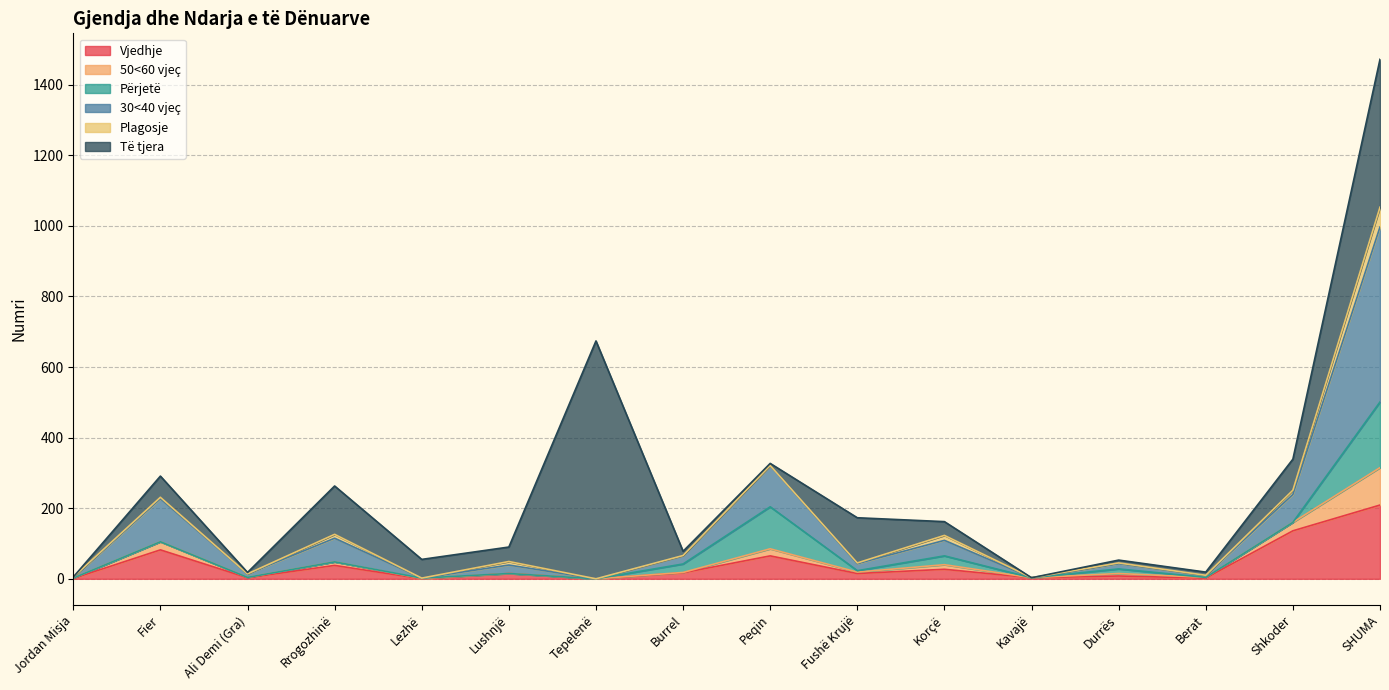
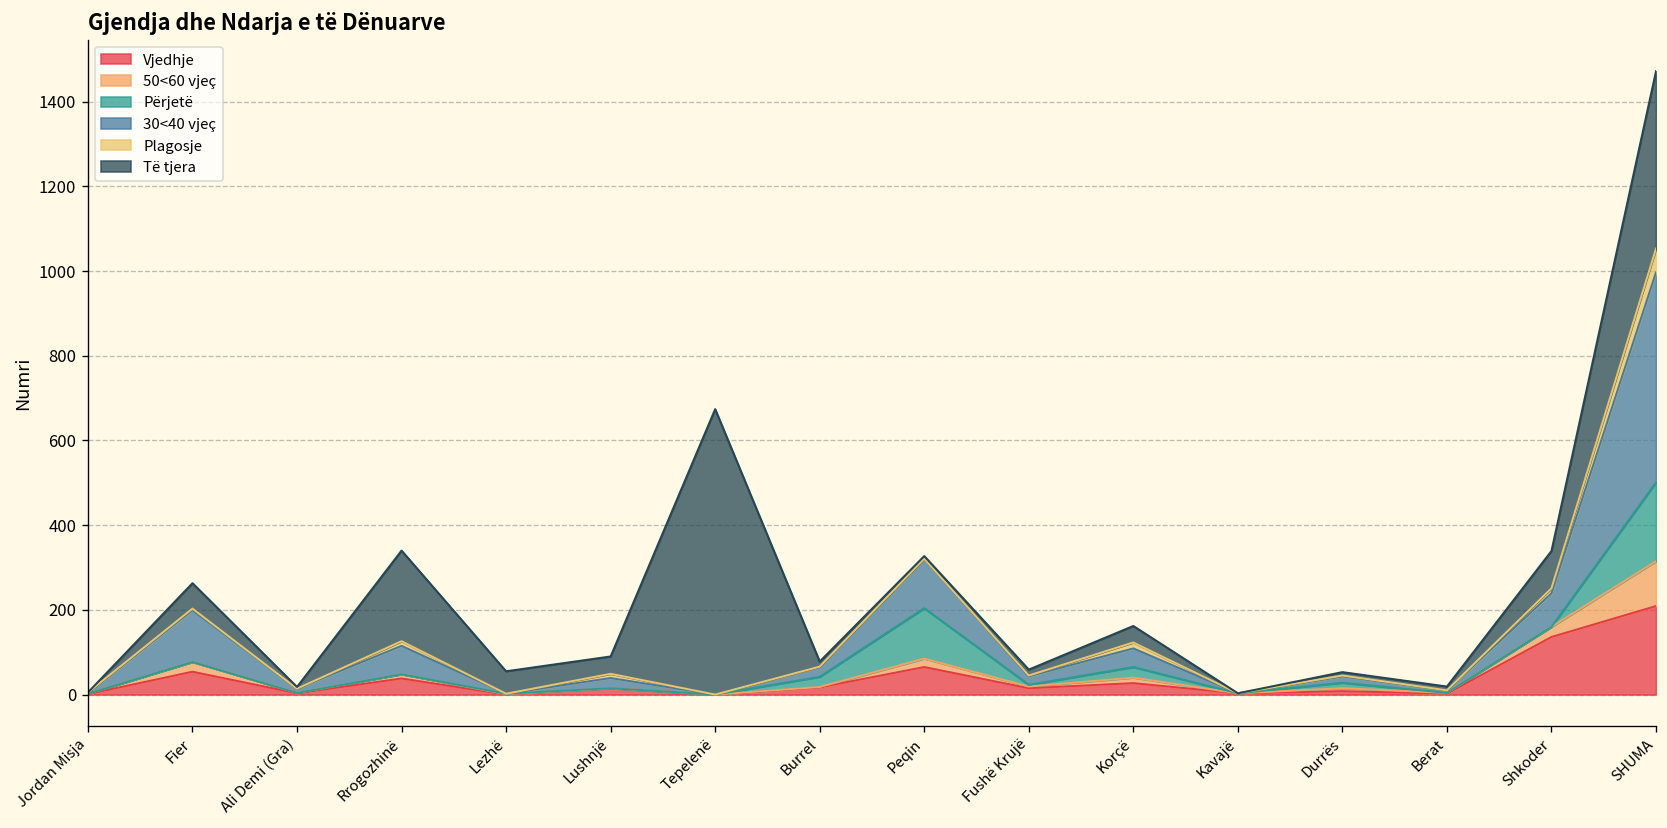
  {
    "Vjedhje": {
-     "Fier": 80,
+     "Fier": 50,
      "Rrogozhinë": 40,
      "Peqin": 70,
      "Korçë": 30,
      "Shkoder": 140,
      "SHUMA": 210
    },
    "Të tjera": {
      "Fier": 60,
-     "Rrogozhinë": 140,
+     "Rrogozhinë": 210,
      "Lezhë": 50,
      "Lushnjë": 40,
      "Tepelenë": 670,
      "Burrel": 10,
-     "Fushë Krujë": 130,
+     "Fushë Krujë": 10,
      "Korçë": 40,
      "Durrës": 10,
      "Berat": 10,
      "Shkoder": 90,
      "SHUMA": 420
    }
  }
